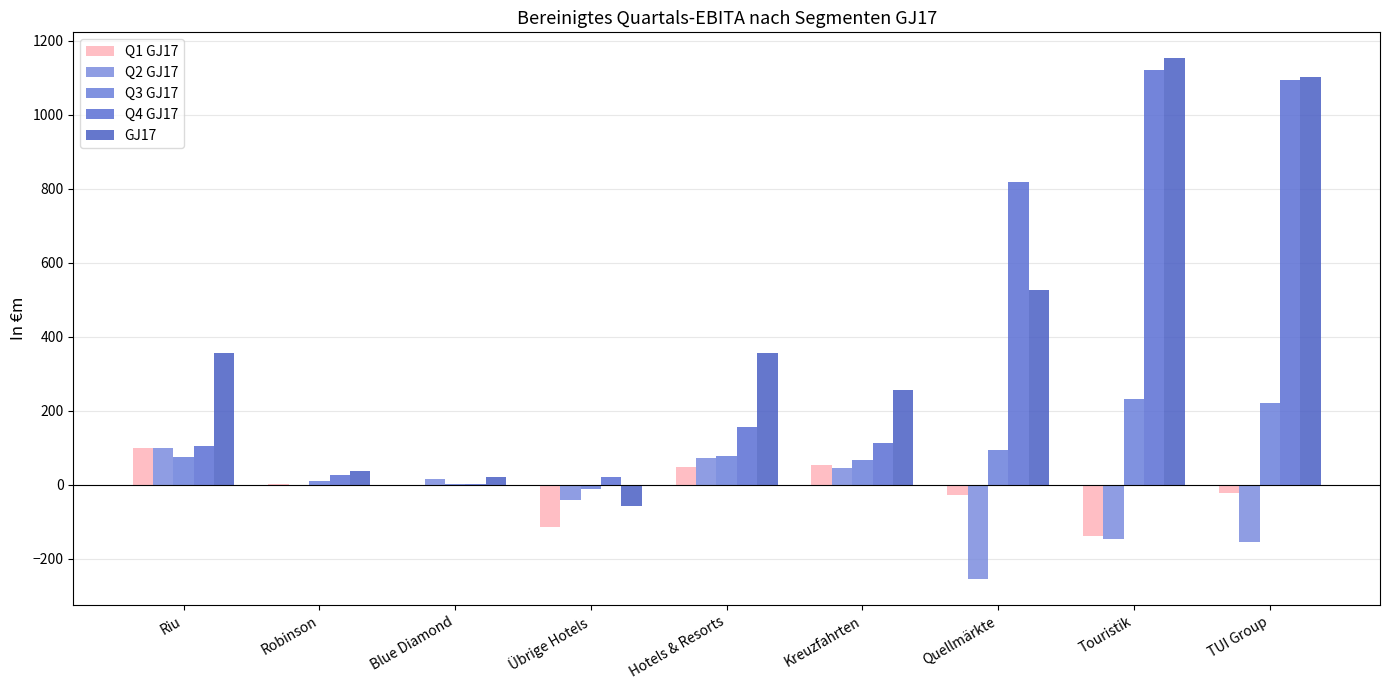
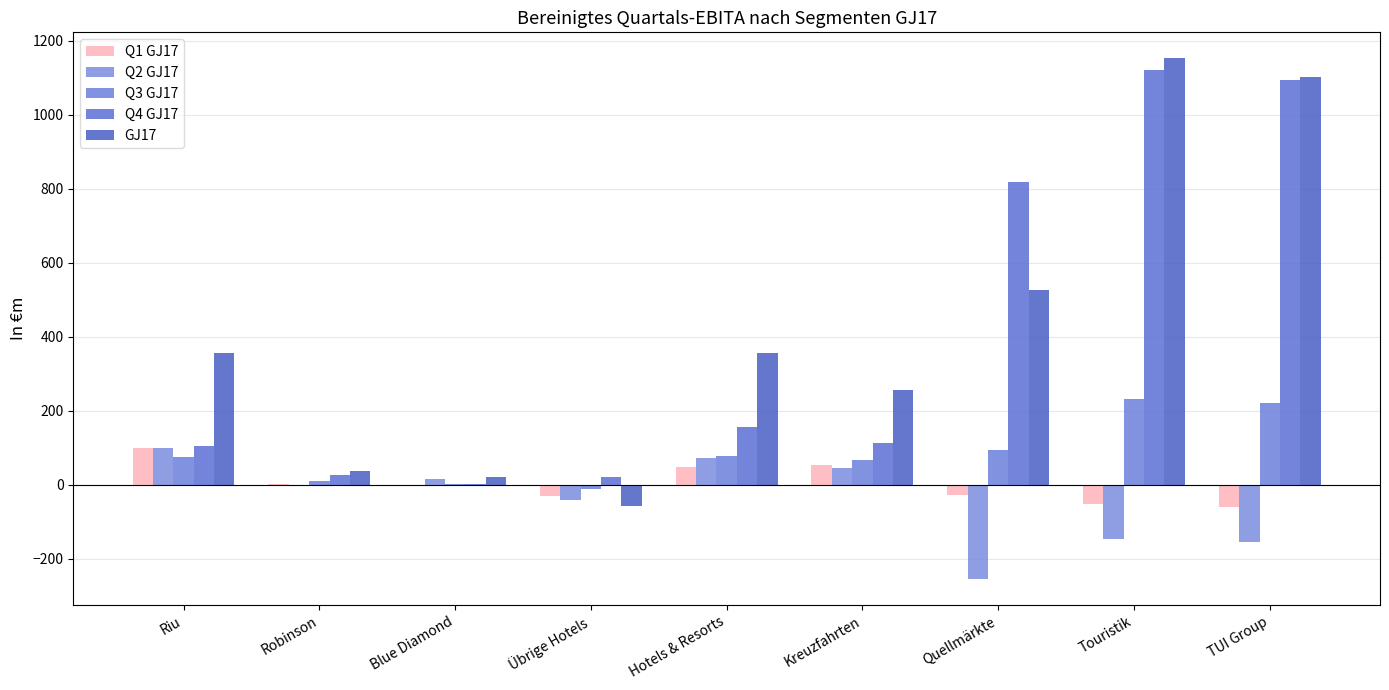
  {
    "Q1 GJ17": {
      "Riu": 100,
-     "Übrige Hotels": -110,
+     "Übrige Hotels": -30,
      "Hotels & Resorts": 50,
      "Kreuzfahrten": 50,
      "Quellmärkte": -30,
-     "Touristik": -140,
-     "TUI Group": -20
+     "Touristik": -50,
+     "TUI Group": -60
    }
  }
